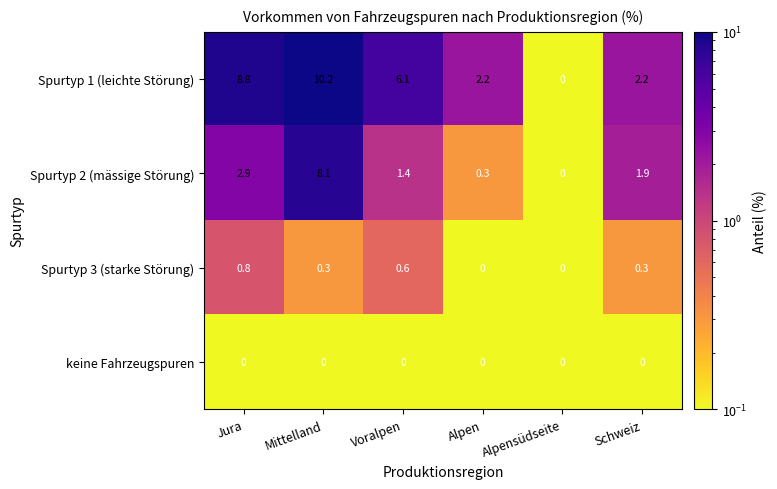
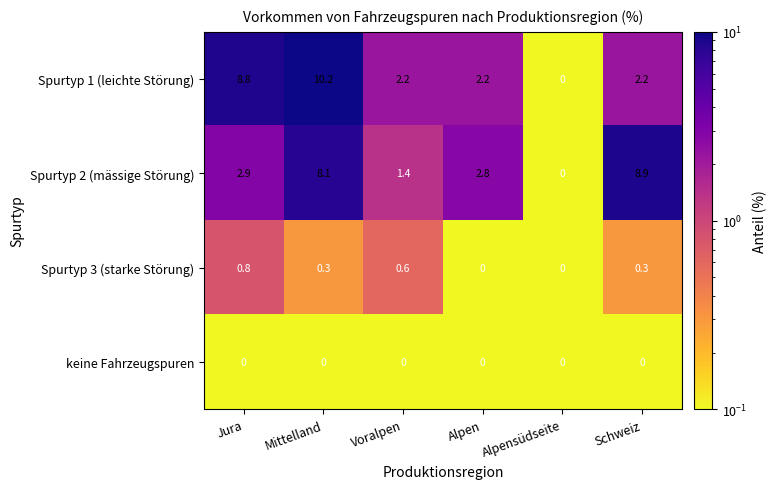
  {
    "Spurtyp 1 (leichte Störung)": {
      "Jura": 8.8,
      "Mittelland": 10.2,
-     "Voralpen": 6.1,
+     "Voralpen": 2.2,
      "Alpen": 2.2,
      "Alpensüdseite": 0,
      "Schweiz": 2.2
    },
    "Spurtyp 2 (mässige Störung)": {
      "Jura": 2.9,
      "Mittelland": 8.1,
      "Voralpen": 1.4,
-     "Alpen": 0.3,
+     "Alpen": 2.8,
      "Alpensüdseite": 0,
-     "Schweiz": 1.9
+     "Schweiz": 8.9
    },
    "Spurtyp 3 (starke Störung)": {
      "Jura": 0.8,
      "Mittelland": 0.3,
      "Voralpen": 0.6,
      "Alpen": 0,
      "Alpensüdseite": 0,
      "Schweiz": 0.3
    },
    "keine Fahrzeugspuren": {
      "Jura": 0,
      "Mittelland": 0,
      "Voralpen": 0,
      "Alpen": 0,
      "Alpensüdseite": 0,
      "Schweiz": 0
    }
  }
